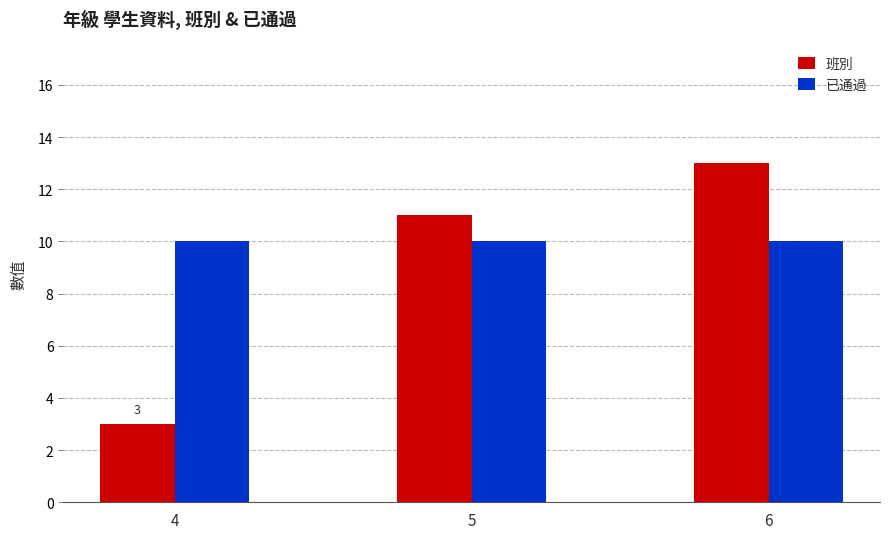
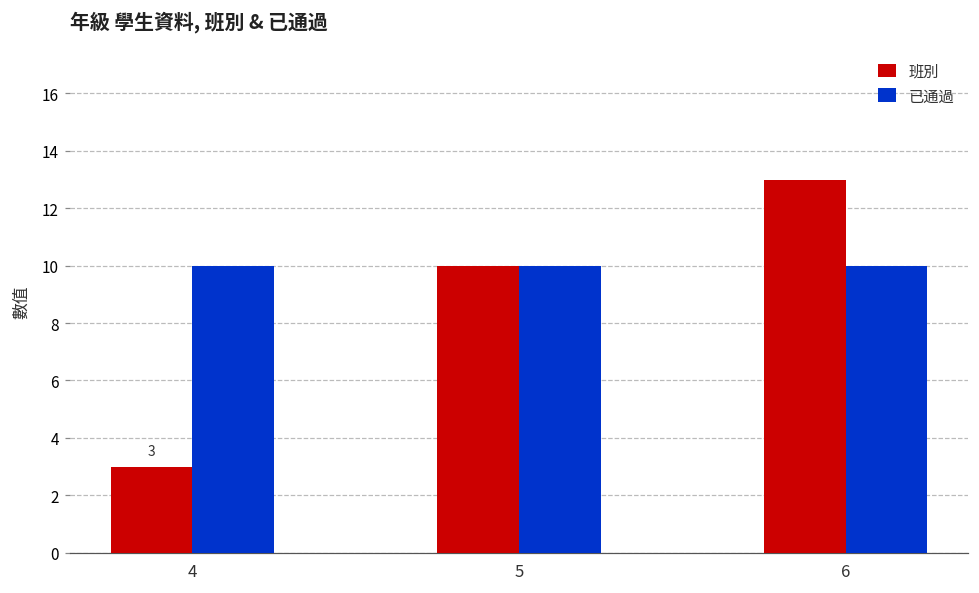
  {
    "班別": {
-     "5": 11,
+     "5": 10,
      "6": 13
    },
    "已通過": {
      "4": 10,
      "5": 10,
      "6": 10
    }
  }
